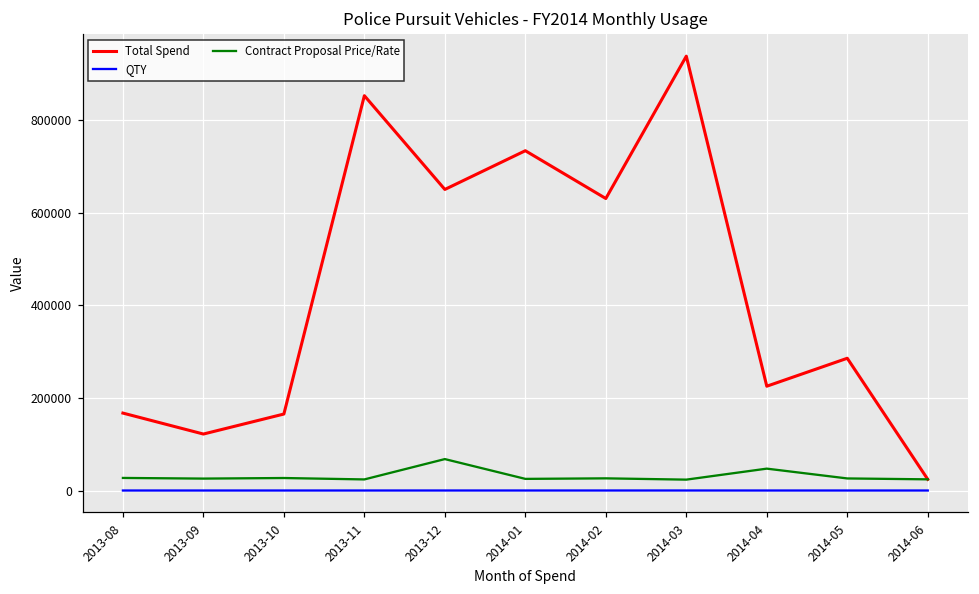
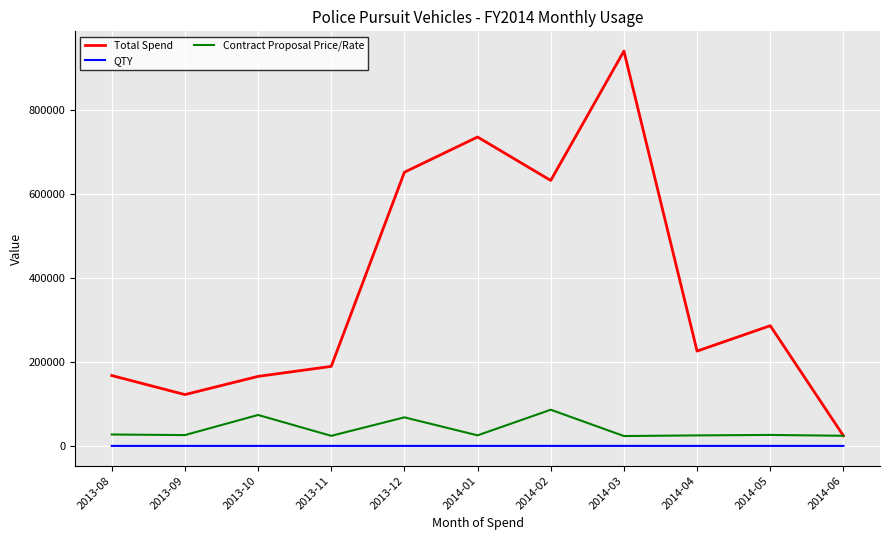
  {
    "Total Spend": {
      "2013-08": 170000,
      "2013-09": 120000,
      "2013-10": 170000,
-     "2013-11": 850000,
+     "2013-11": 190000,
      "2013-12": 650000,
      "2014-01": 730000,
      "2014-02": 630000,
      "2014-03": 940000,
      "2014-04": 230000,
      "2014-05": 290000
    },
    "QTY": {
      "2013-08": 0,
      "2013-09": 0,
      "2013-10": 0,
      "2013-11": 0,
      "2013-12": 0,
      "2014-01": 0,
      "2014-02": 0,
      "2014-03": 0,
      "2014-04": 0,
      "2014-05": 0,
      "2014-06": 0
    },
    "Contract Proposal Price/Rate": {
      "2013-08": 30000,
      "2013-09": 30000,
-     "2013-10": 30000,
+     "2013-10": 70000,
      "2013-11": 20000,
      "2013-12": 70000,
      "2014-01": 30000,
-     "2014-02": 30000,
+     "2014-02": 90000,
      "2014-03": 20000,
-     "2014-04": 50000,
+     "2014-04": 30000,
      "2014-05": 30000
    }
  }
